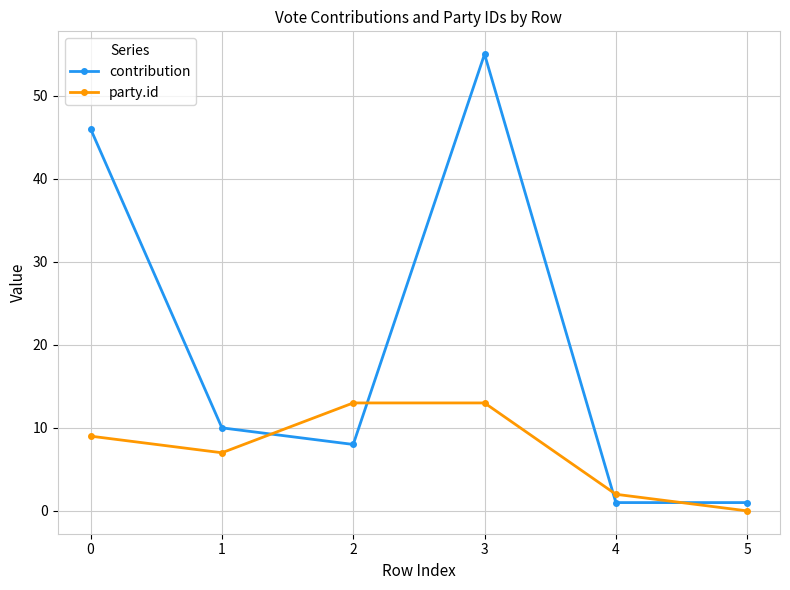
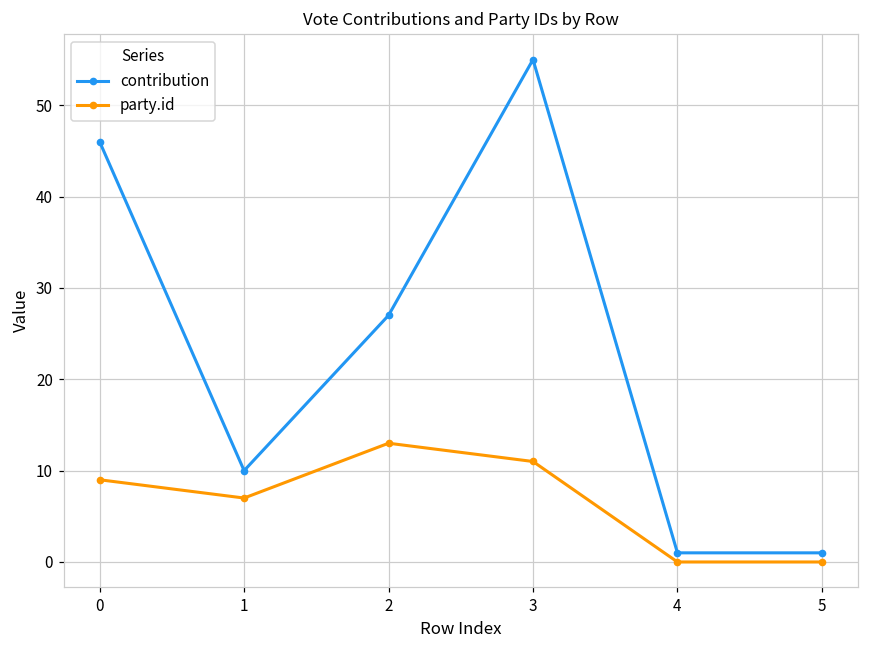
  {
    "contribution": {
      "0": 46,
      "1": 10,
-     "2": 8,
+     "2": 27,
      "3": 55,
      "4": 1,
      "5": 1
    },
    "party.id": {
      "0": 9,
      "1": 7,
      "2": 13,
-     "3": 13,
-     "4": 2,
+     "3": 11,
+     "4": 0,
      "5": 0
    }
  }
